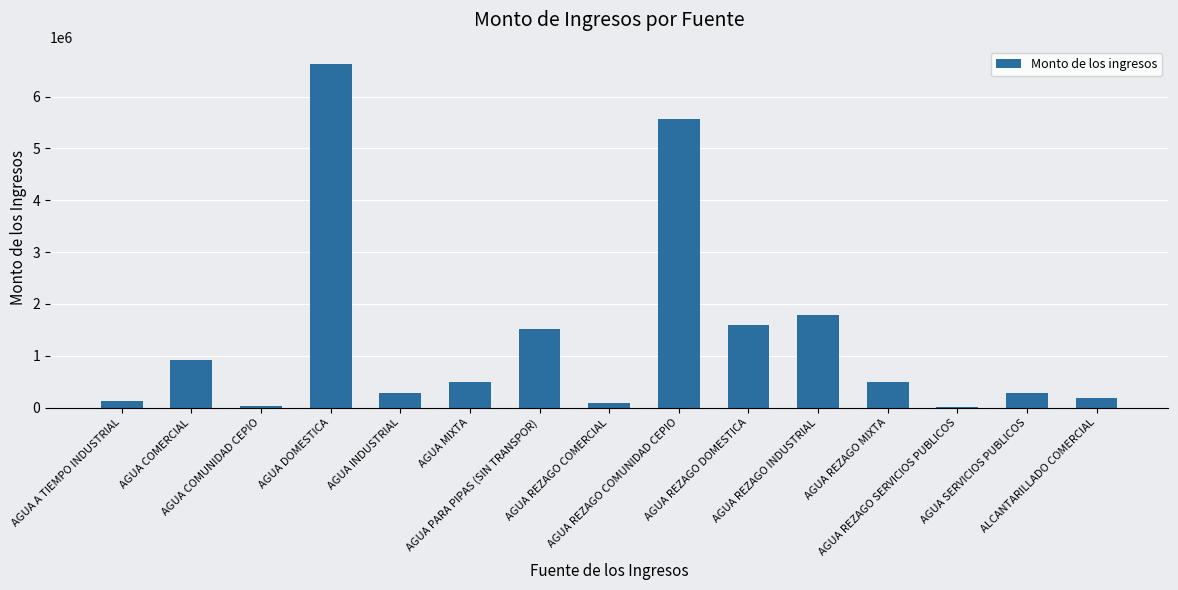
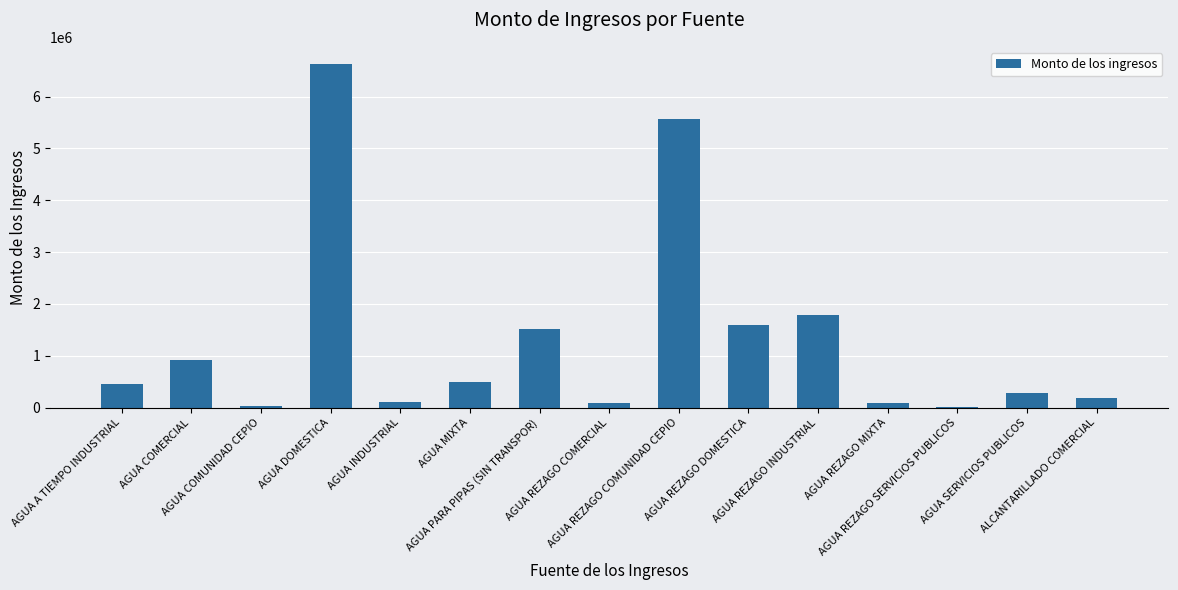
  {
-   "AGUA A TIEMPO INDUSTRIAL": 100000,
+   "AGUA A TIEMPO INDUSTRIAL": 500000,
    "AGUA COMERCIAL": 900000,
    "AGUA DOMESTICA": 6600000,
-   "AGUA INDUSTRIAL": 300000,
+   "AGUA INDUSTRIAL": 100000,
    "AGUA MIXTA": 500000,
    "AGUA PARA PIPAS (SIN TRANSPOR)": 1500000,
    "AGUA REZAGO COMERCIAL": 100000,
    "AGUA REZAGO COMUNIDAD CEPIO": 5600000,
    "AGUA REZAGO DOMESTICA": 1600000,
    "AGUA REZAGO INDUSTRIAL": 1800000,
-   "AGUA REZAGO MIXTA": 500000,
+   "AGUA REZAGO MIXTA": 100000,
    "AGUA SERVICIOS PUBLICOS": 300000,
    "ALCANTARILLADO COMERCIAL": 200000
  }
